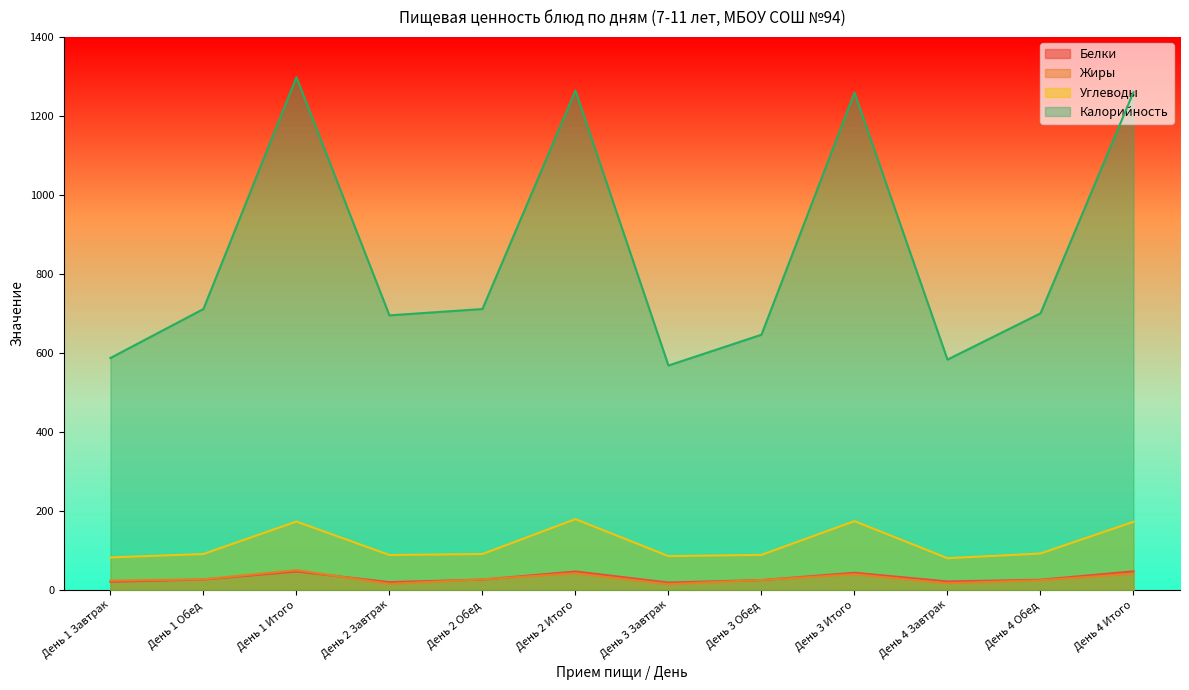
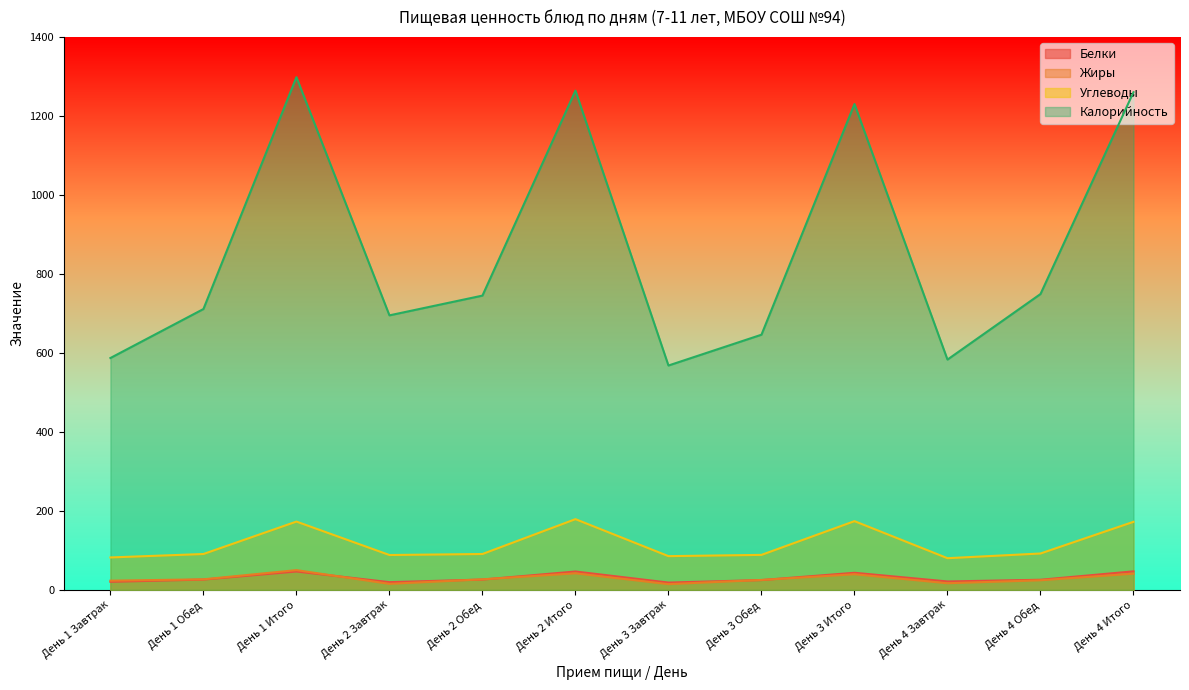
  {
    "Калорийность": {
      "День 1 Завтрак": 590,
      "День 1 Обед": 710,
      "День 1 Итого": 1300,
      "День 2 Завтрак": 700,
-     "День 2 Обед": 710,
+     "День 2 Обед": 750,
      "День 2 Итого": 1260,
      "День 3 Завтрак": 570,
      "День 3 Обед": 650,
-     "День 3 Итого": 1260,
+     "День 3 Итого": 1230,
      "День 4 Завтрак": 580,
-     "День 4 Обед": 700
+     "День 4 Обед": 750
    }
  }
